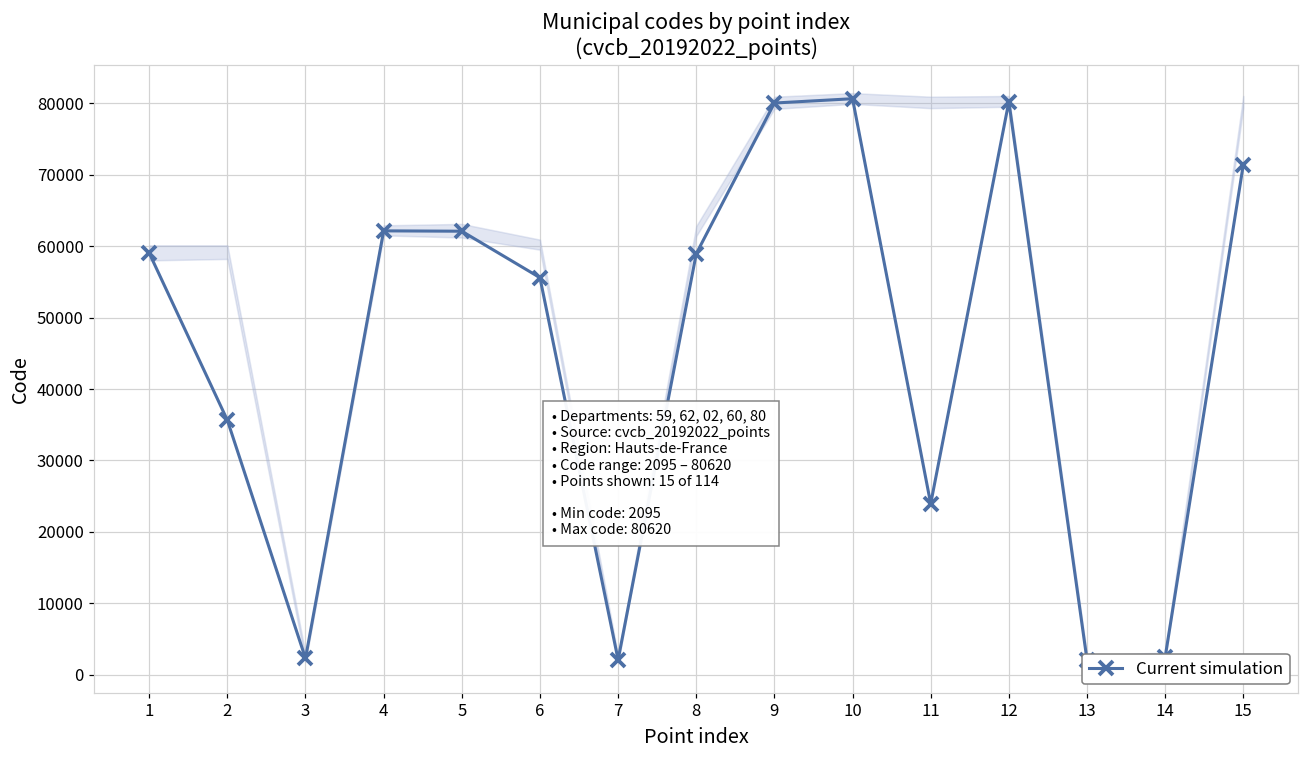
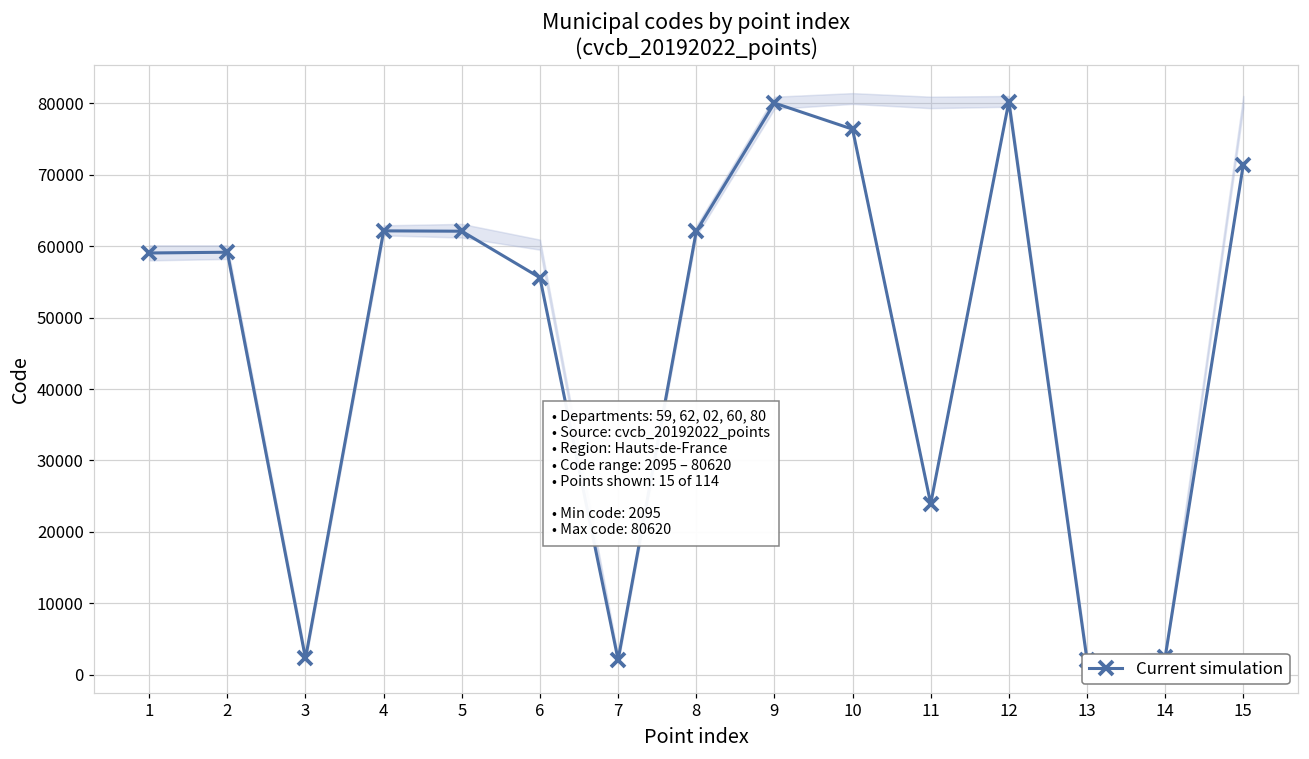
  {
    "Current simulation": {
      "1": 59000,
-     "2": 36000,
+     "2": 59000,
      "3": 2000,
      "4": 62000,
      "5": 62000,
      "6": 56000,
      "7": 2000,
-     "8": 59000,
+     "8": 62000,
      "9": 80000,
-     "10": 81000,
+     "10": 76000,
      "11": 24000,
      "12": 80000,
      "15": 71000
    }
  }
